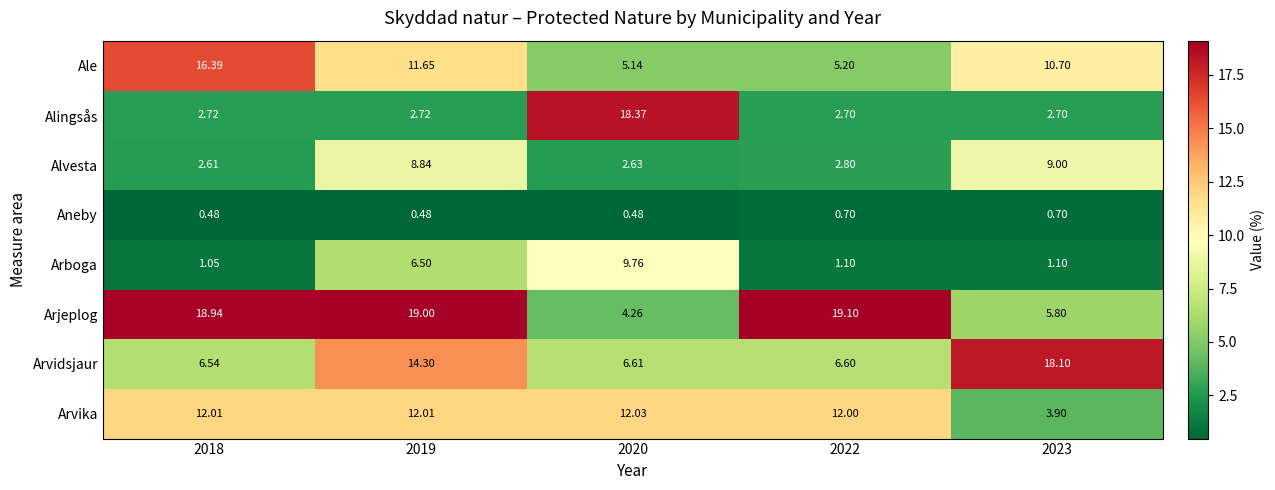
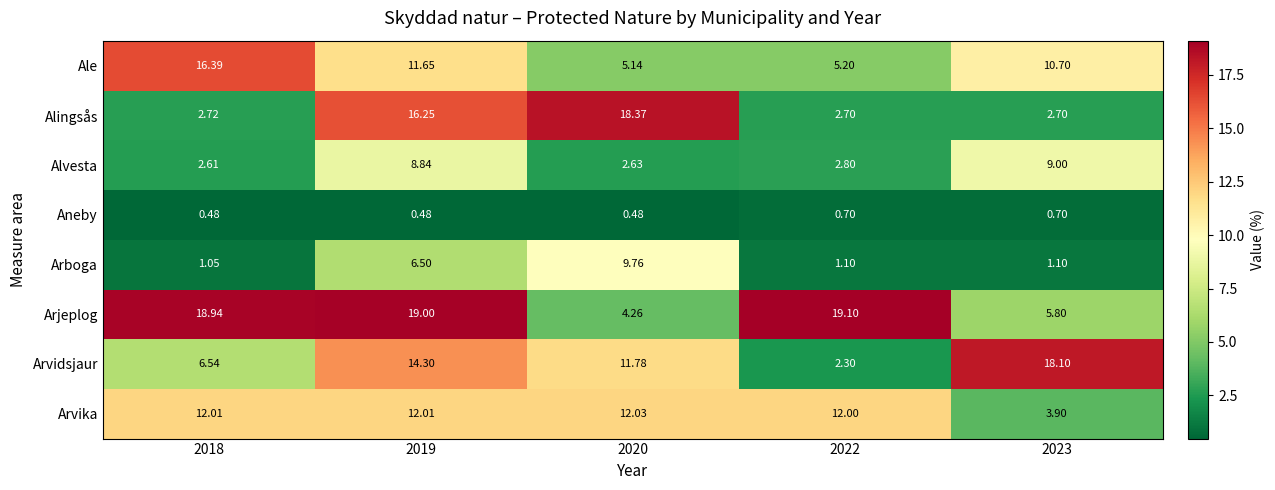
  {
    "Ale": {
      "2018": 16.39,
      "2019": 11.65,
      "2020": 5.14,
      "2022": 5.20,
      "2023": 10.70
    },
    "Alingsås": {
      "2018": 2.72,
-     "2019": 2.72,
+     "2019": 16.25,
      "2020": 18.37,
      "2022": 2.70,
      "2023": 2.70
    },
    "Alvesta": {
      "2018": 2.61,
      "2019": 8.84,
      "2020": 2.63,
      "2022": 2.80,
      "2023": 9.00
    },
    "Aneby": {
      "2018": 0.48,
      "2019": 0.48,
      "2020": 0.48,
      "2022": 0.70,
      "2023": 0.70
    },
    "Arboga": {
      "2018": 1.05,
      "2019": 6.50,
      "2020": 9.76,
      "2022": 1.10,
      "2023": 1.10
    },
    "Arjeplog": {
      "2018": 18.94,
      "2019": 19.00,
      "2020": 4.26,
      "2022": 19.10,
      "2023": 5.80
    },
    "Arvidsjaur": {
      "2018": 6.54,
      "2019": 14.30,
-     "2020": 6.61,
-     "2022": 6.60,
+     "2020": 11.78,
+     "2022": 2.30,
      "2023": 18.10
    },
    "Arvika": {
      "2018": 12.01,
      "2019": 12.01,
      "2020": 12.03,
      "2022": 12.00,
      "2023": 3.90
    }
  }
